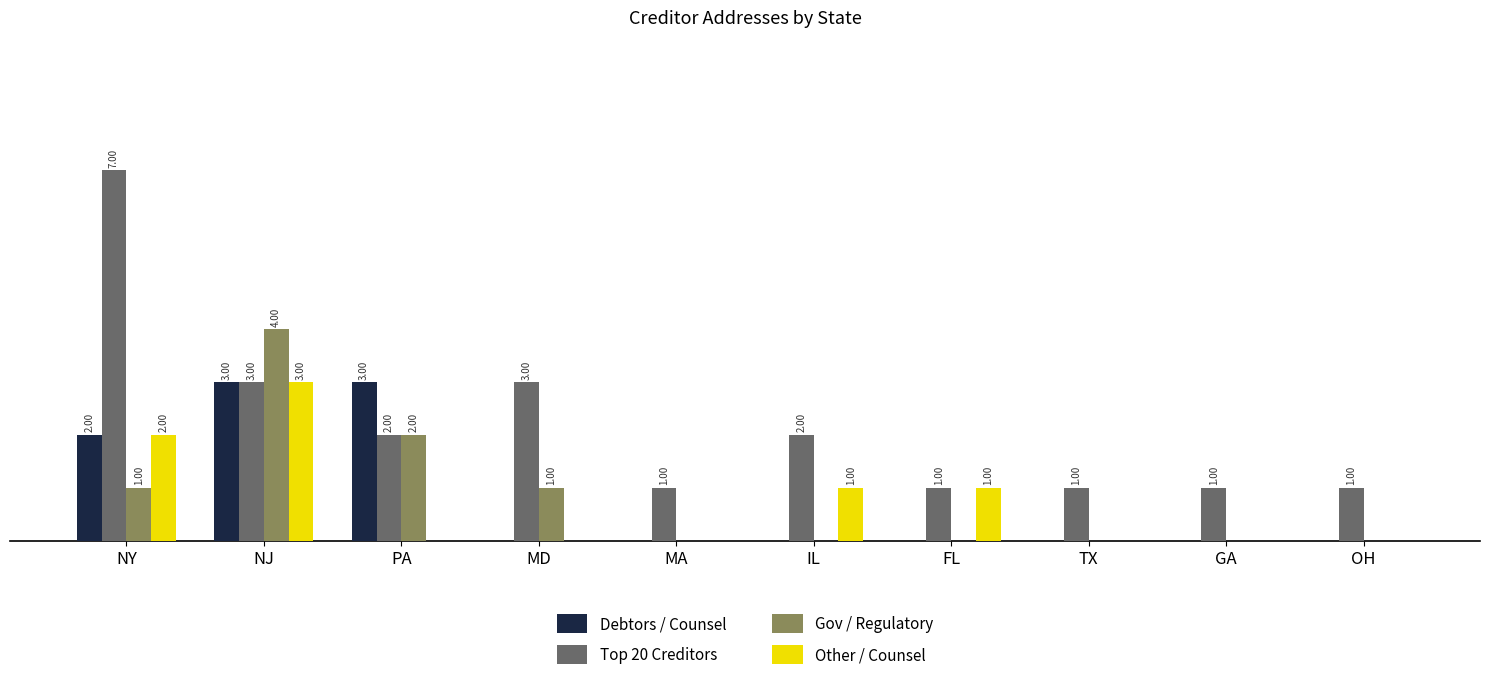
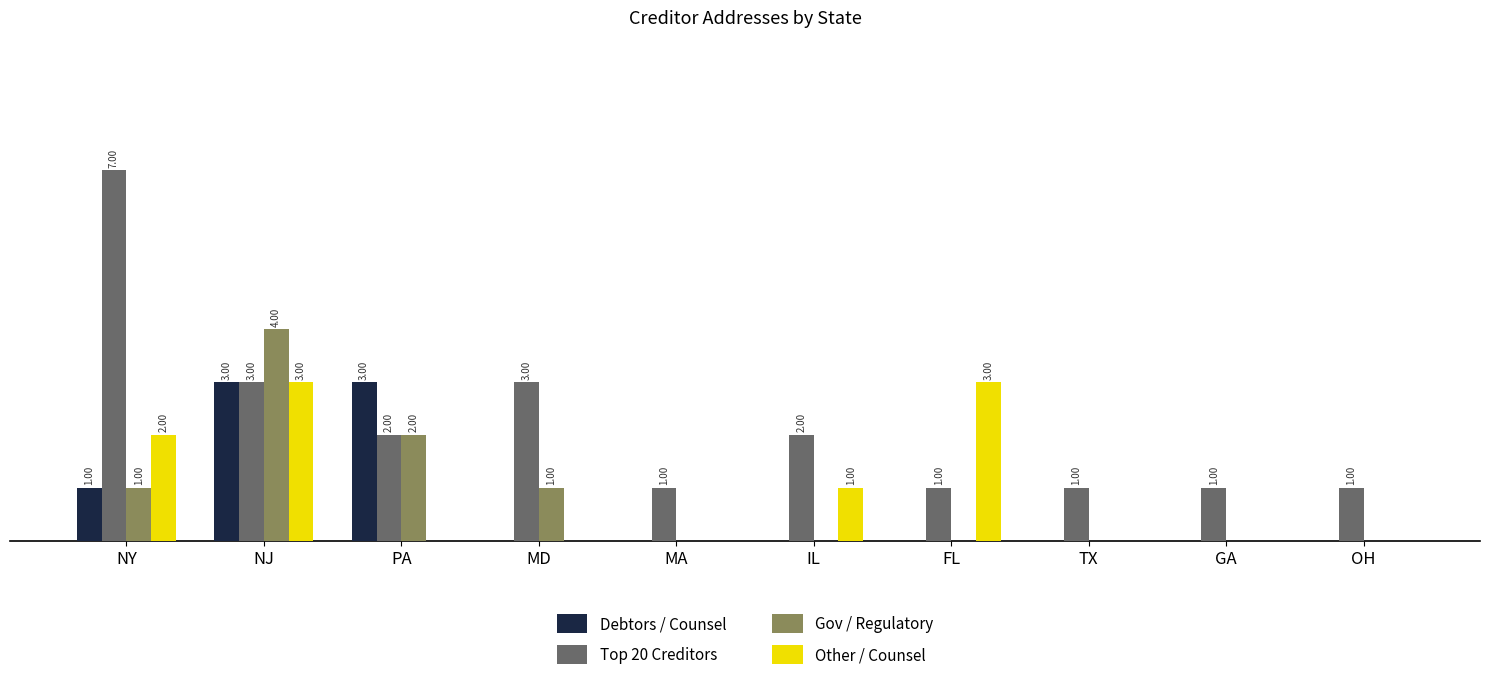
  {
    "Debtors / Counsel": {
-     "NY": 2.00,
+     "NY": 1.00,
      "NJ": 3.00,
      "PA": 3.00
    },
    "Other / Counsel": {
      "NY": 2.00,
      "NJ": 3.00,
      "IL": 1.00,
-     "FL": 1.00
+     "FL": 3.00
    }
  }
